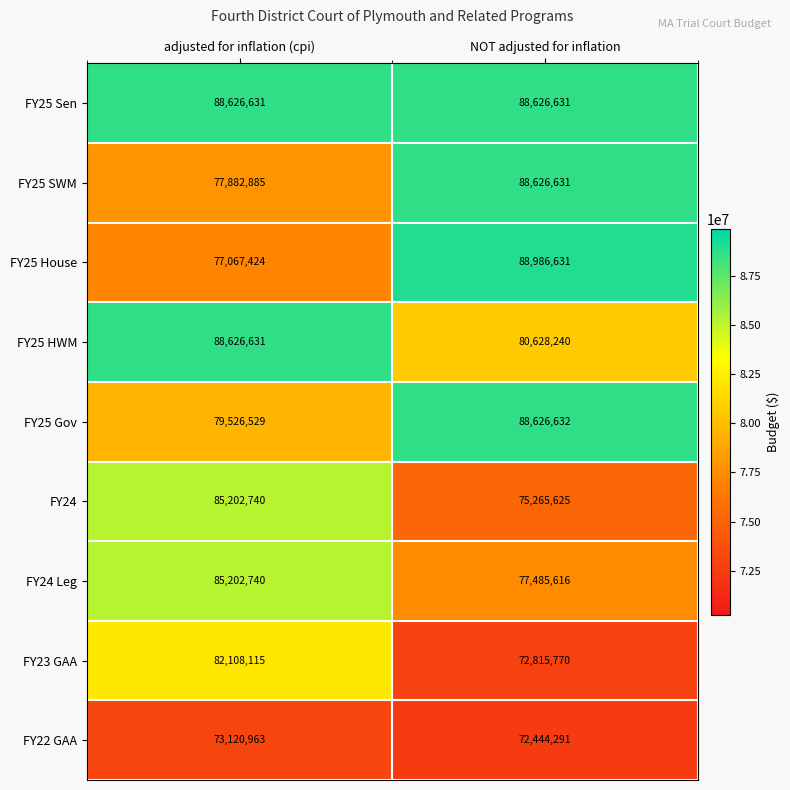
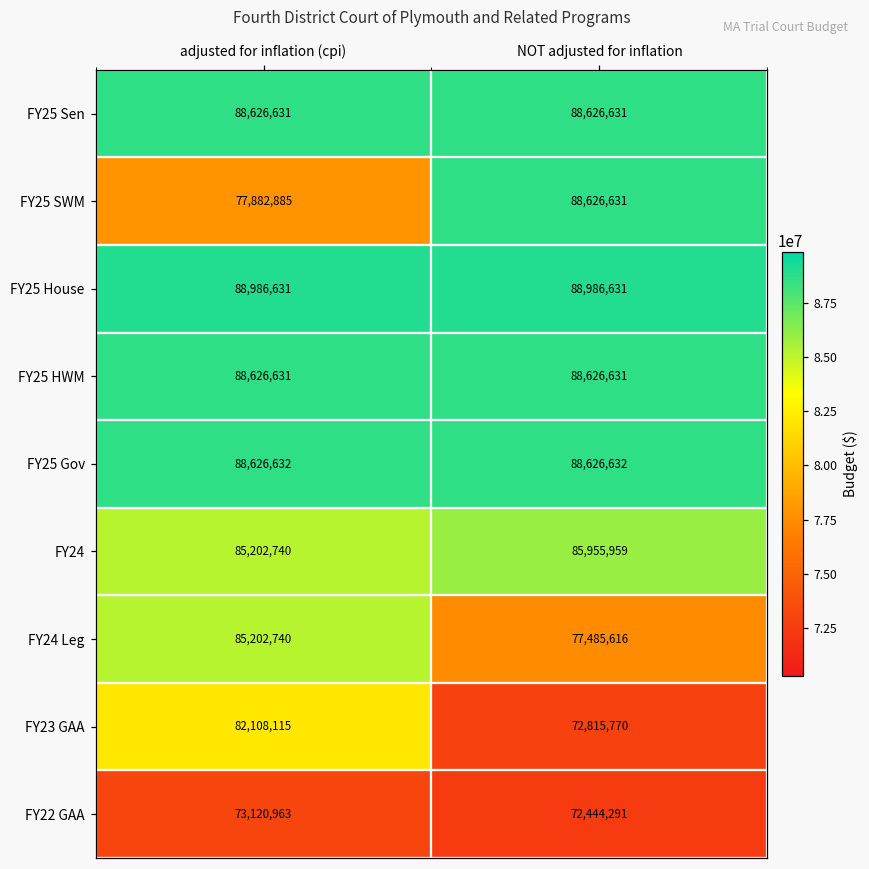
  {
    "FY25 Sen": {
      "adjusted for inflation (cpi)": "88,626,631",
      "NOT adjusted for inflation": "88,626,631"
    },
    "FY25 SWM": {
      "adjusted for inflation (cpi)": "77,882,885",
      "NOT adjusted for inflation": "88,626,631"
    },
    "FY25 House": {
-     "adjusted for inflation (cpi)": "77,067,424",
+     "adjusted for inflation (cpi)": "88,986,631",
      "NOT adjusted for inflation": "88,986,631"
    },
    "FY25 HWM": {
      "adjusted for inflation (cpi)": "88,626,631",
-     "NOT adjusted for inflation": "80,628,240"
+     "NOT adjusted for inflation": "88,626,631"
    },
    "FY25 Gov": {
-     "adjusted for inflation (cpi)": "79,526,529",
+     "adjusted for inflation (cpi)": "88,626,632",
      "NOT adjusted for inflation": "88,626,632"
    },
    "FY24": {
      "adjusted for inflation (cpi)": "85,202,740",
-     "NOT adjusted for inflation": "75,265,625"
+     "NOT adjusted for inflation": "85,955,959"
    },
    "FY24 Leg": {
      "adjusted for inflation (cpi)": "85,202,740",
      "NOT adjusted for inflation": "77,485,616"
    },
    "FY23 GAA": {
      "adjusted for inflation (cpi)": "82,108,115",
      "NOT adjusted for inflation": "72,815,770"
    },
    "FY22 GAA": {
      "adjusted for inflation (cpi)": "73,120,963",
      "NOT adjusted for inflation": "72,444,291"
    }
  }
